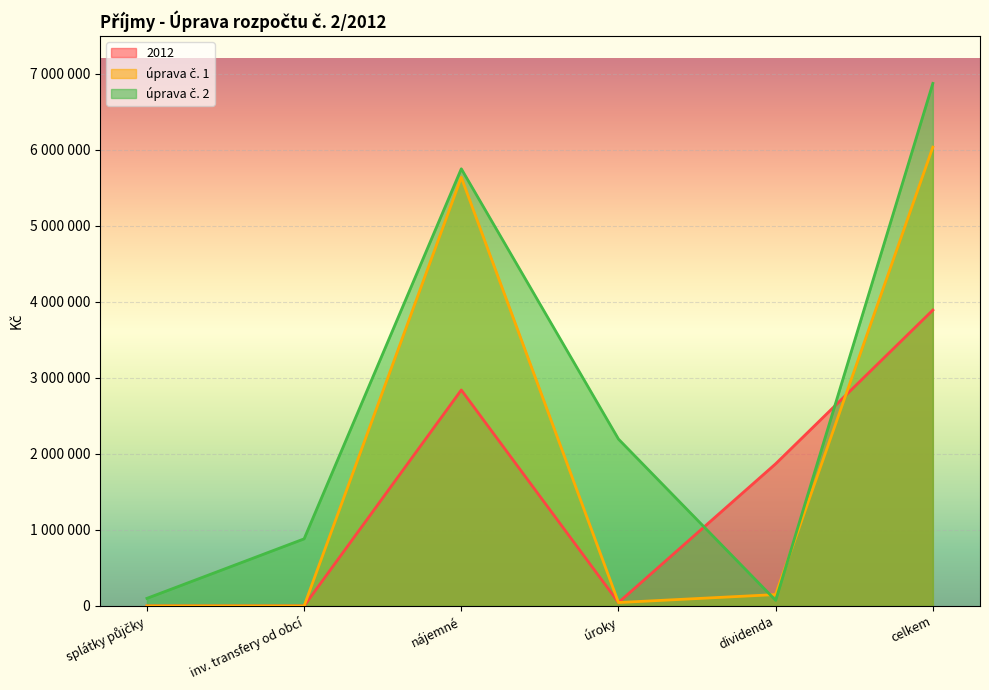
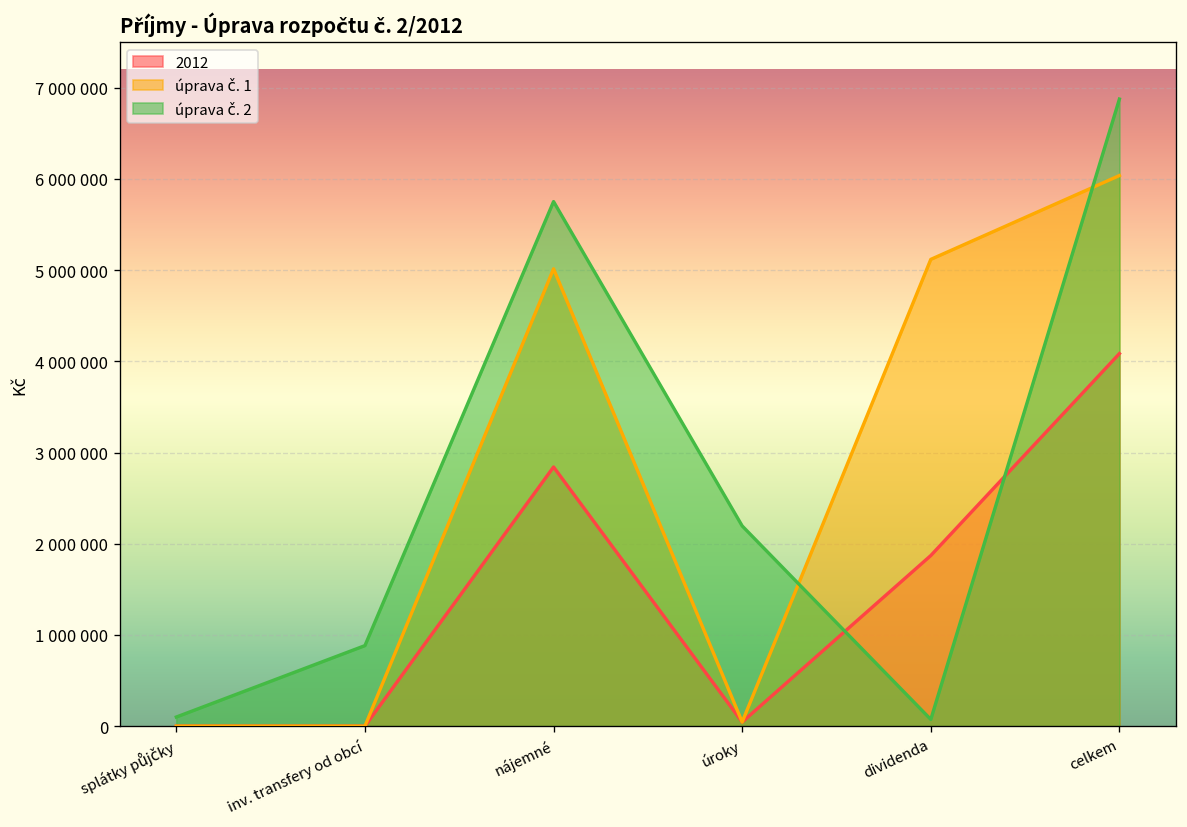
  {
    "2012": {
      "nájemné": 2800000,
      "dividenda": 1900000,
-     "celkem": 3900000
+     "celkem": 4100000
    },
    "úprava č. 1": {
-     "nájemné": 5600000,
-     "dividenda": 200000,
+     "nájemné": 5000000,
+     "dividenda": 5100000,
      "celkem": 6000000
    },
    "úprava č. 2": {
      "splátky půjčky": 100000,
      "inv. transfery od obcí": 900000,
      "nájemné": 5800000,
      "úroky": 2200000,
      "dividenda": 100000,
      "celkem": 6900000
    }
  }
